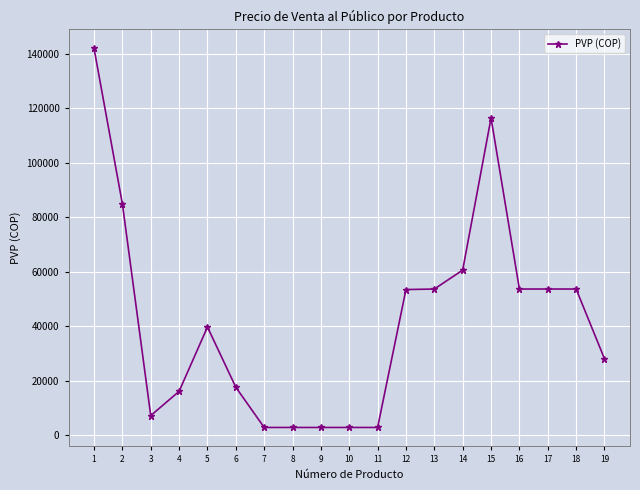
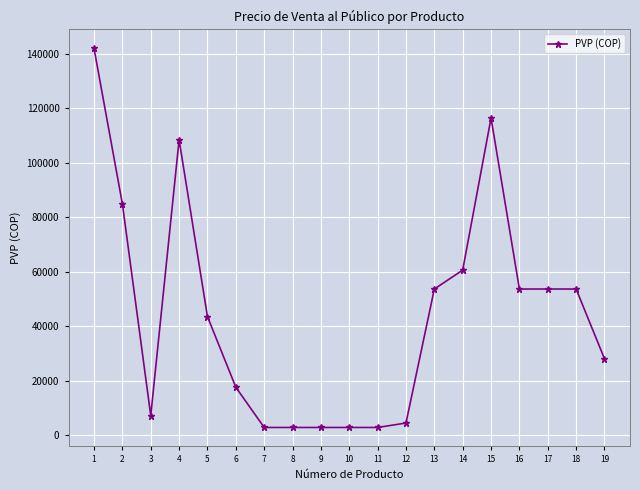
  {
    "1": 142000,
    "2": 85000,
    "3": 7000,
-   "4": 16000,
-   "5": 40000,
+   "4": 108000,
+   "5": 44000,
    "6": 18000,
    "7": 3000,
    "8": 3000,
    "9": 3000,
    "10": 3000,
    "11": 3000,
-   "12": 54000,
+   "12": 5000,
    "13": 54000,
    "14": 61000,
    "15": 116000,
    "16": 54000,
    "17": 54000,
    "18": 54000,
    "19": 28000
  }
